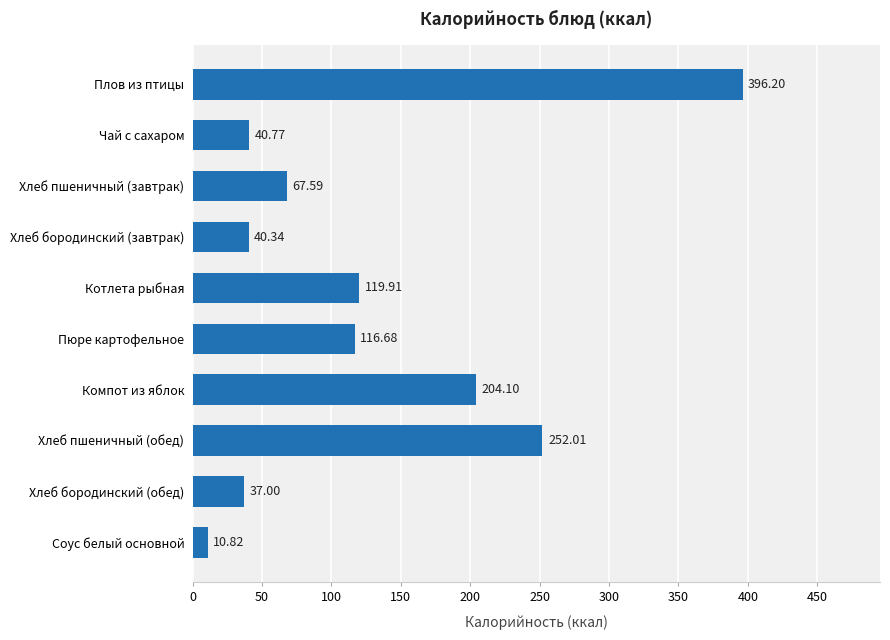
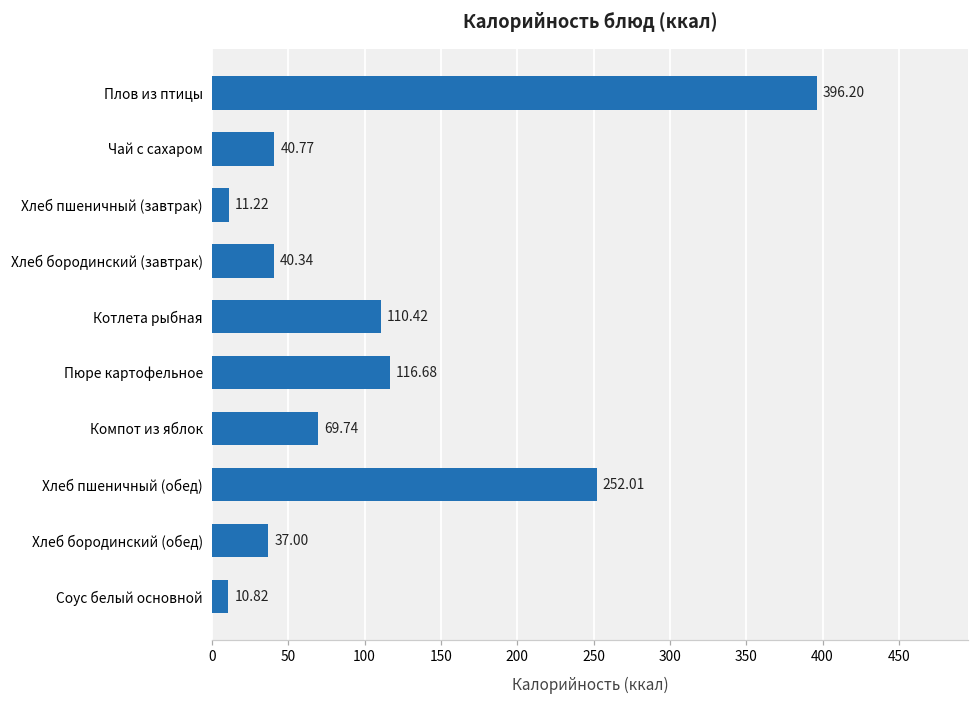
  {
    "Плов из птицы": 396.20,
    "Чай с сахаром": 40.77,
-   "Хлеб пшеничный (завтрак)": 67.59,
+   "Хлеб пшеничный (завтрак)": 11.22,
    "Хлеб бородинский (завтрак)": 40.34,
-   "Котлета рыбная": 119.91,
+   "Котлета рыбная": 110.42,
    "Пюре картофельное": 116.68,
-   "Компот из яблок": 204.10,
+   "Компот из яблок": 69.74,
    "Хлеб пшеничный (обед)": 252.01,
    "Хлеб бородинский (обед)": 37.00,
    "Соус белый основной": 10.82
  }
